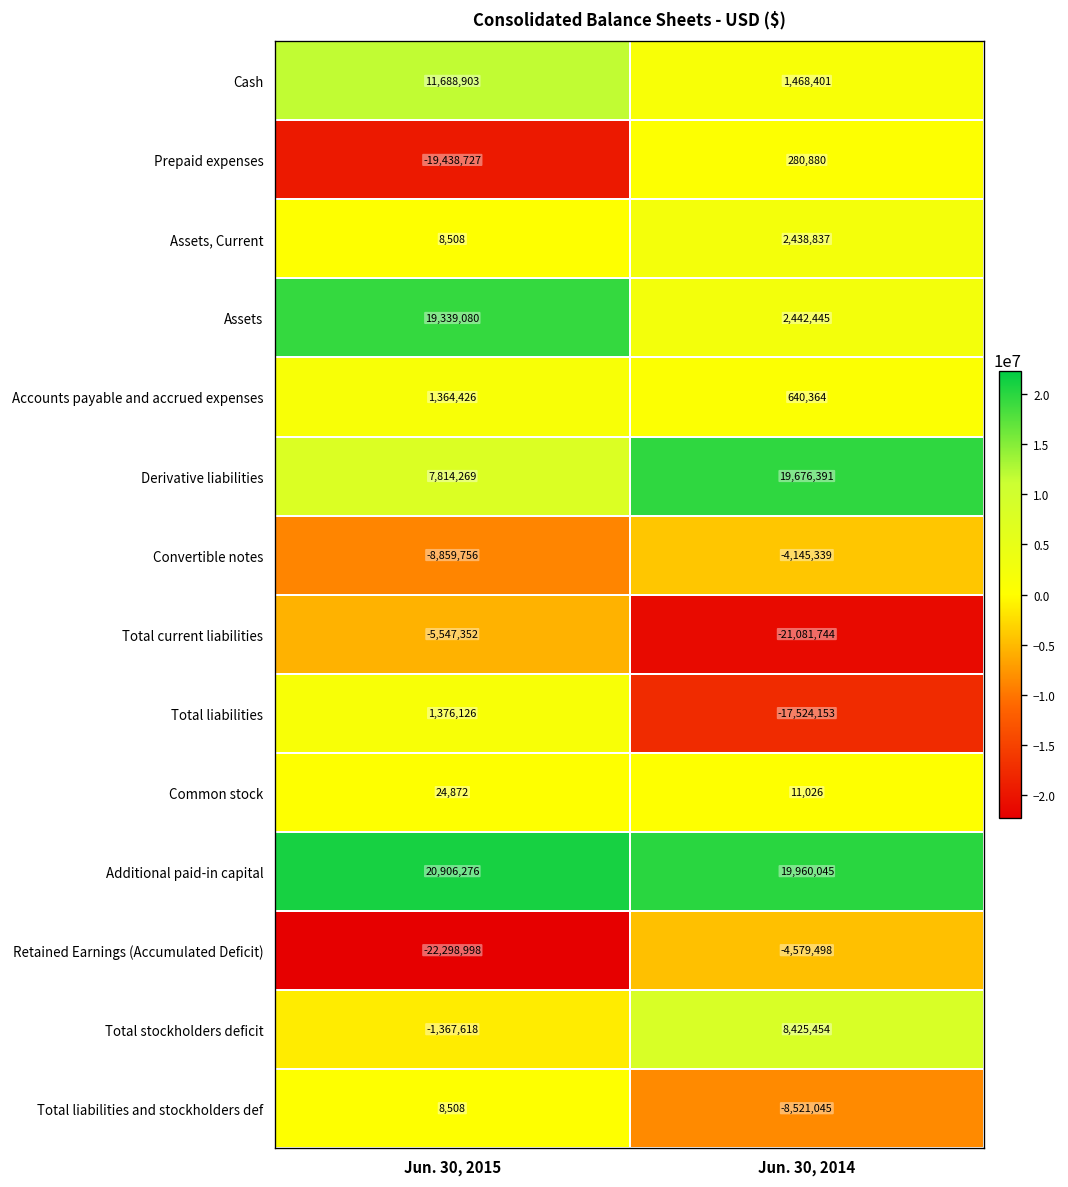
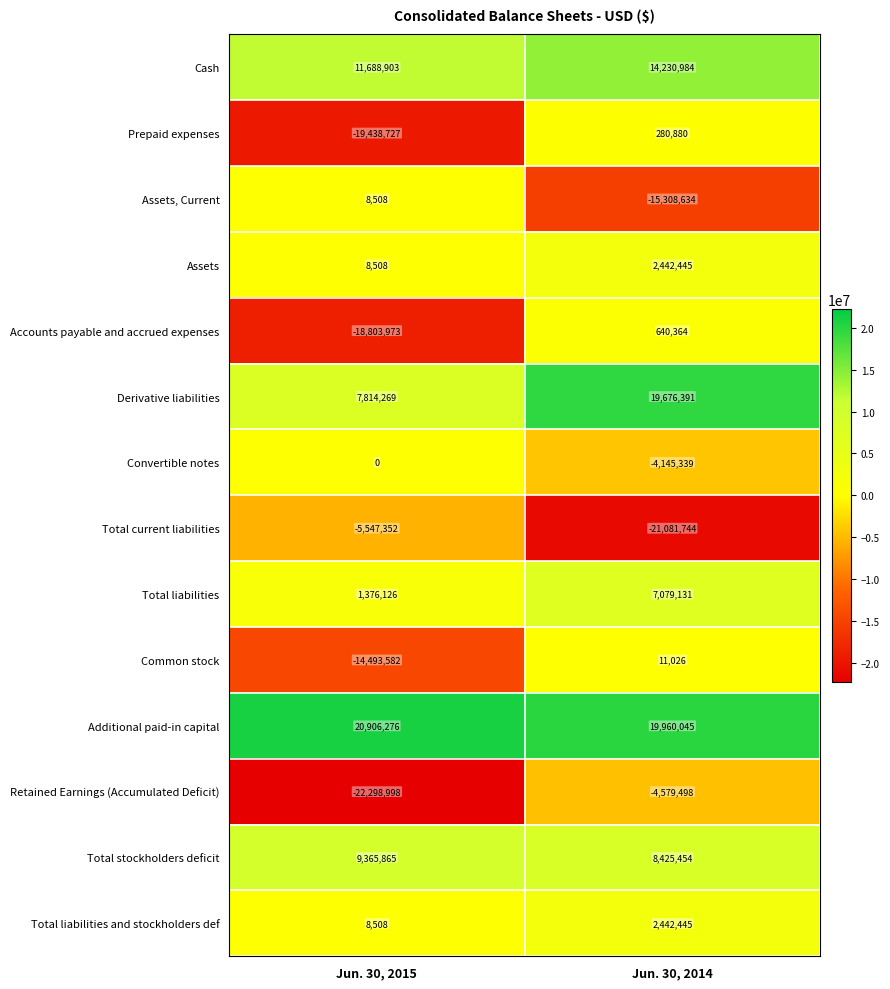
  {
    "Cash": {
-     "Jun. 30, 2014": "1,468,401"
+     "Jun. 30, 2014": "14,230,984"
    },
    "Assets, Current": {
-     "Jun. 30, 2014": "2,438,837"
+     "Jun. 30, 2014": "-15,308,634"
    },
    "Assets": {
-     "Jun. 30, 2015": "19,339,080"
+     "Jun. 30, 2015": "8,508"
    },
    "Accounts payable and accrued expenses": {
-     "Jun. 30, 2015": "1,364,426"
+     "Jun. 30, 2015": "-18,803,973"
    },
    "Convertible notes": {
-     "Jun. 30, 2015": "-8,859,756"
+     "Jun. 30, 2015": "0"
    },
    "Total liabilities": {
-     "Jun. 30, 2014": "-17,524,153"
+     "Jun. 30, 2014": "7,079,131"
    },
    "Common stock": {
-     "Jun. 30, 2015": "24,872"
+     "Jun. 30, 2015": "-14,493,582"
    },
    "Total stockholders deficit": {
-     "Jun. 30, 2015": "-1,367,618"
+     "Jun. 30, 2015": "9,365,865"
    },
    "Total liabilities and stockholders def": {
-     "Jun. 30, 2014": "-8,521,045"
+     "Jun. 30, 2014": "2,442,445"
    }
  }
